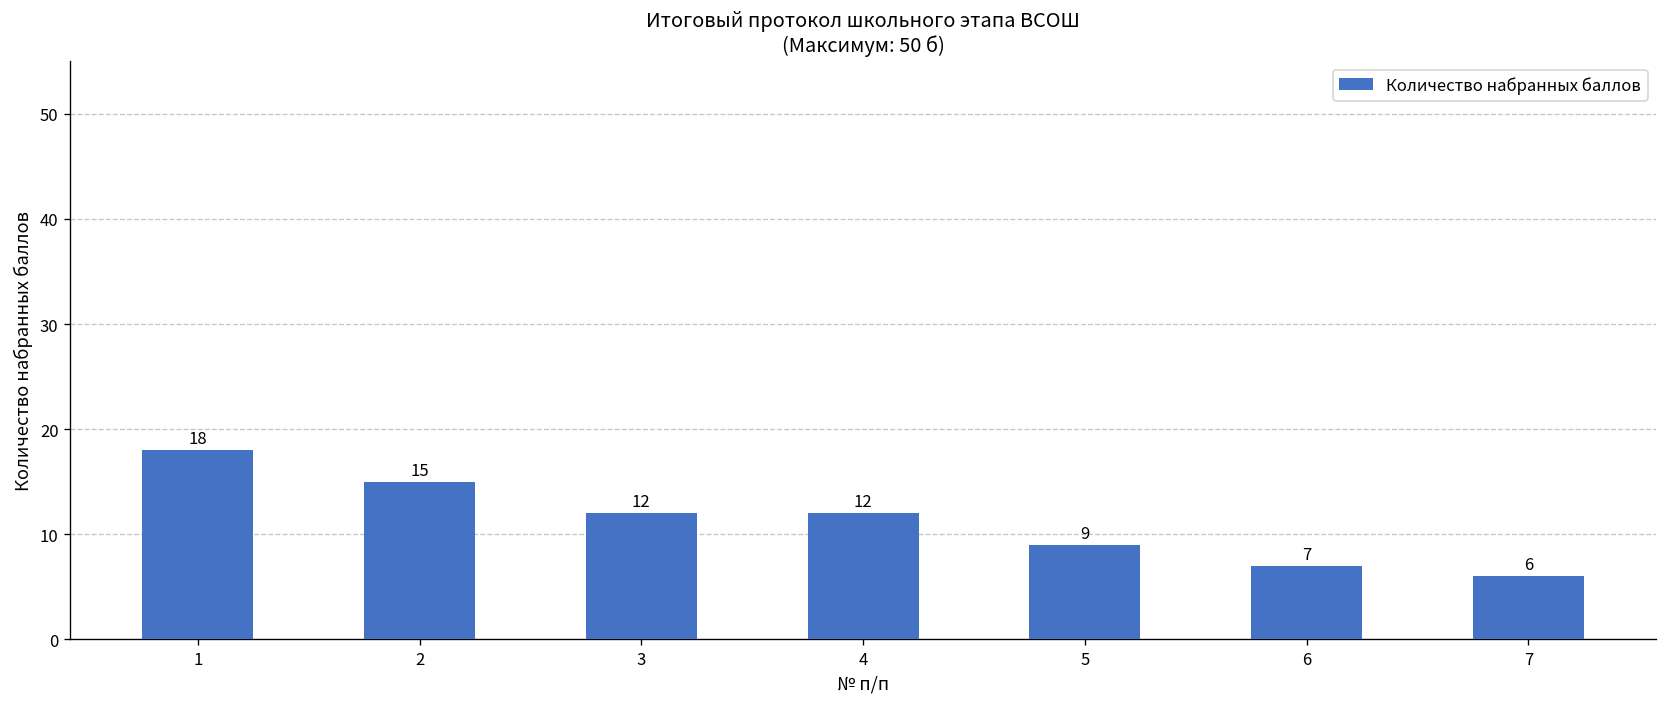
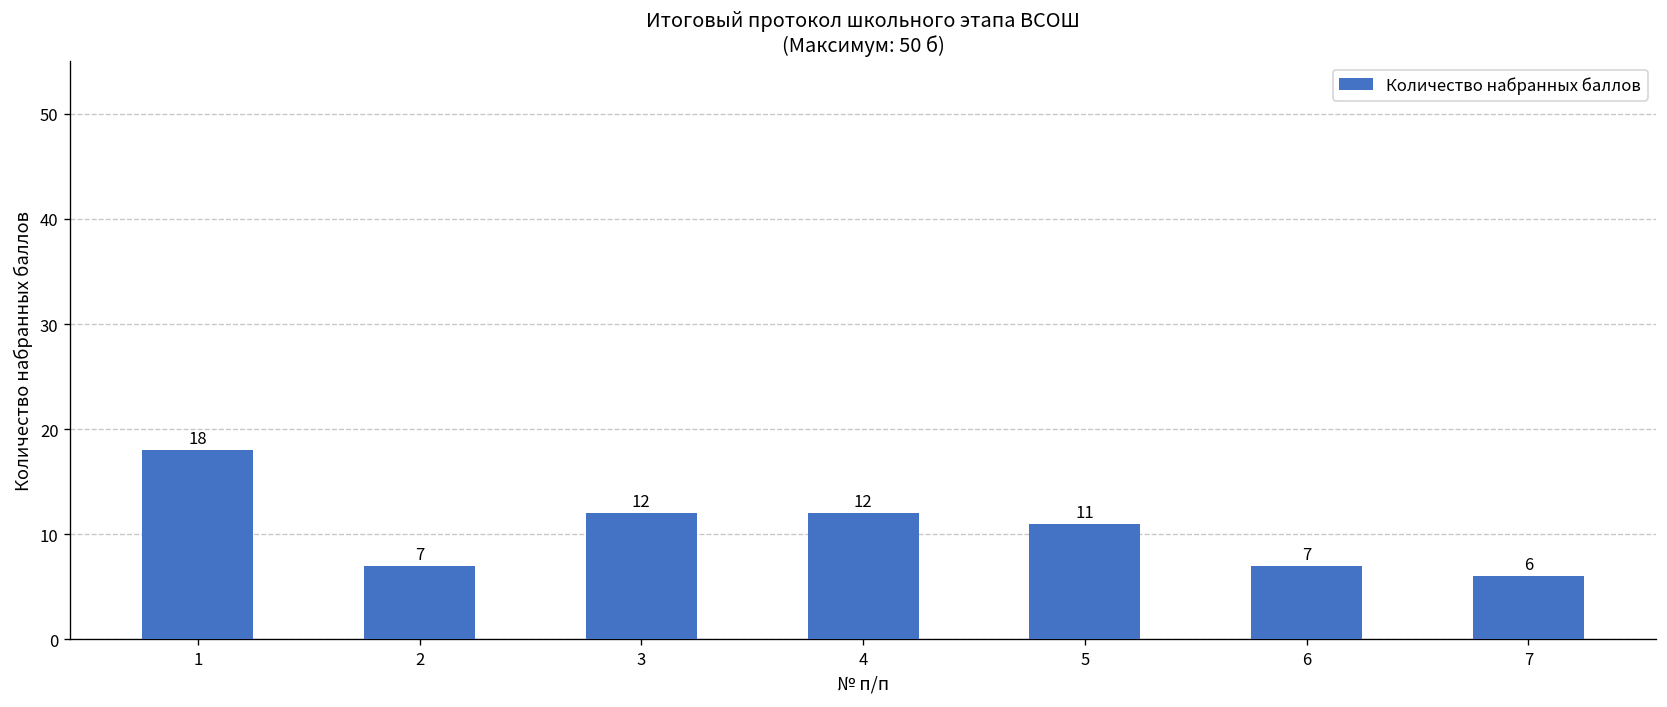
  {
    "1": 18,
-   "2": 15,
+   "2": 7,
    "3": 12,
    "4": 12,
-   "5": 9,
+   "5": 11,
    "6": 7,
    "7": 6
  }
